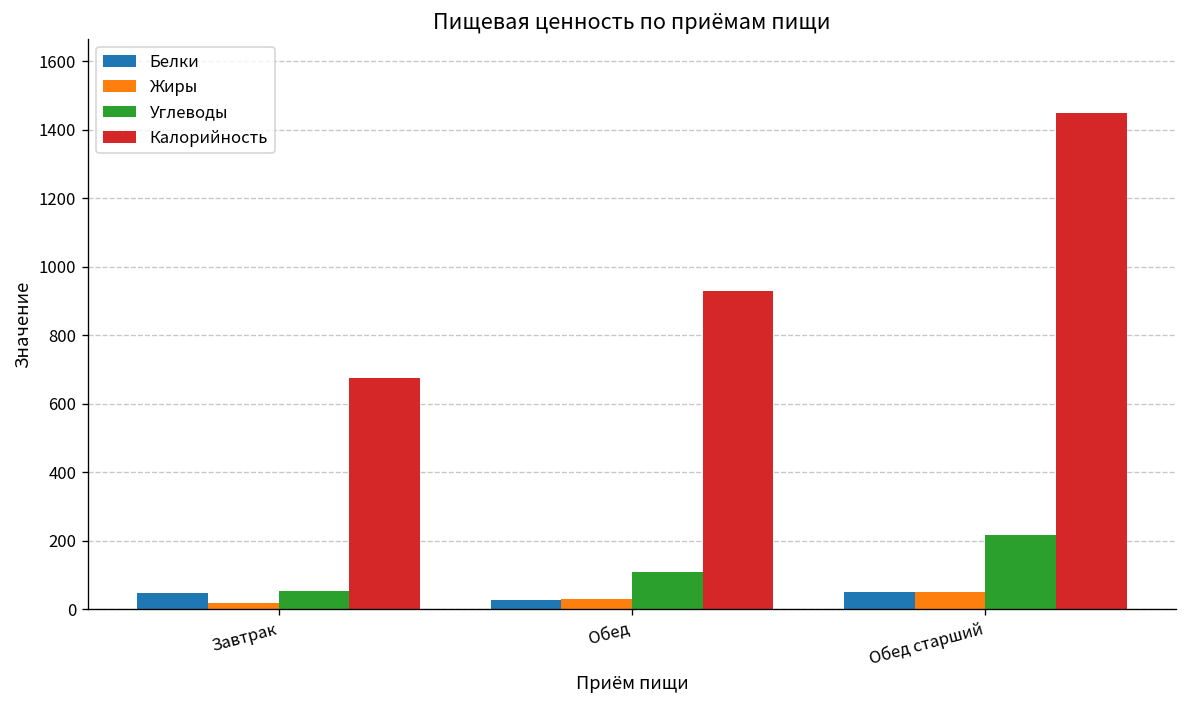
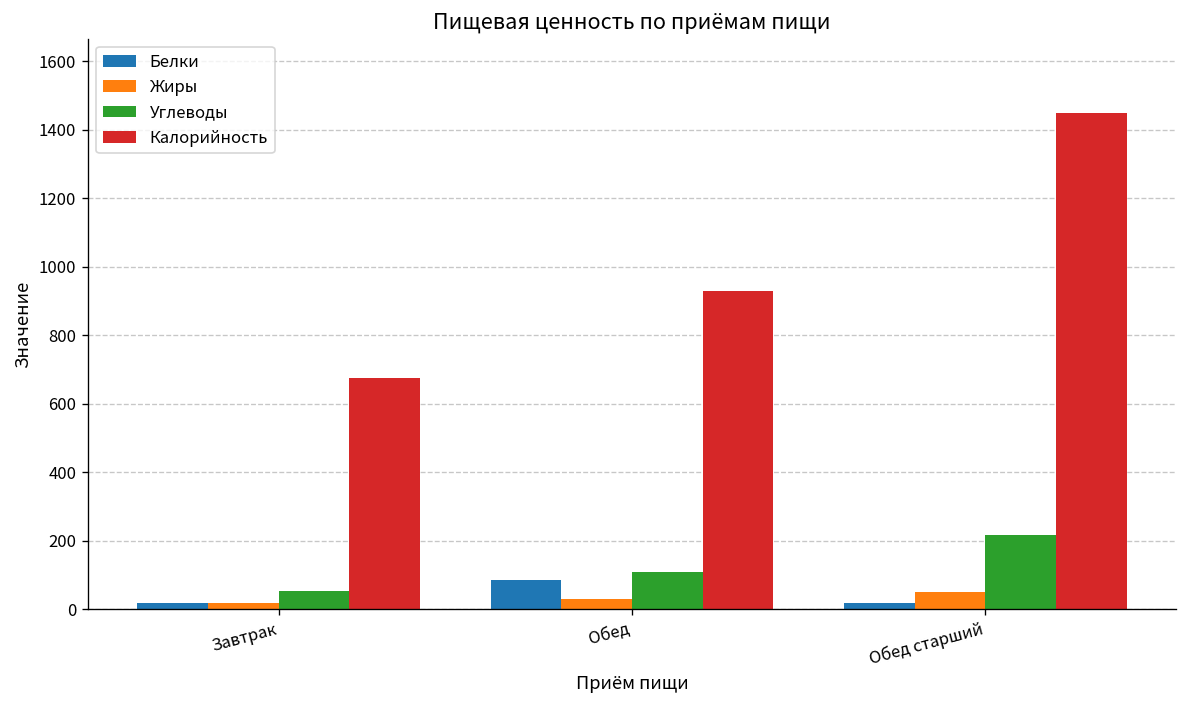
  {
    "Белки": {
-     "Завтрак": 50,
-     "Обед": 30,
-     "Обед старший": 50
+     "Завтрак": 20,
+     "Обед": 90,
+     "Обед старший": 20
    },
    "Жиры": {
      "Завтрак": 20,
      "Обед": 30,
      "Обед старший": 50
    },
    "Углеводы": {
      "Завтрак": 50,
      "Обед": 110,
      "Обед старший": 220
    },
    "Калорийность": {
      "Завтрак": 670,
      "Обед": 930,
      "Обед старший": 1450
    }
  }
